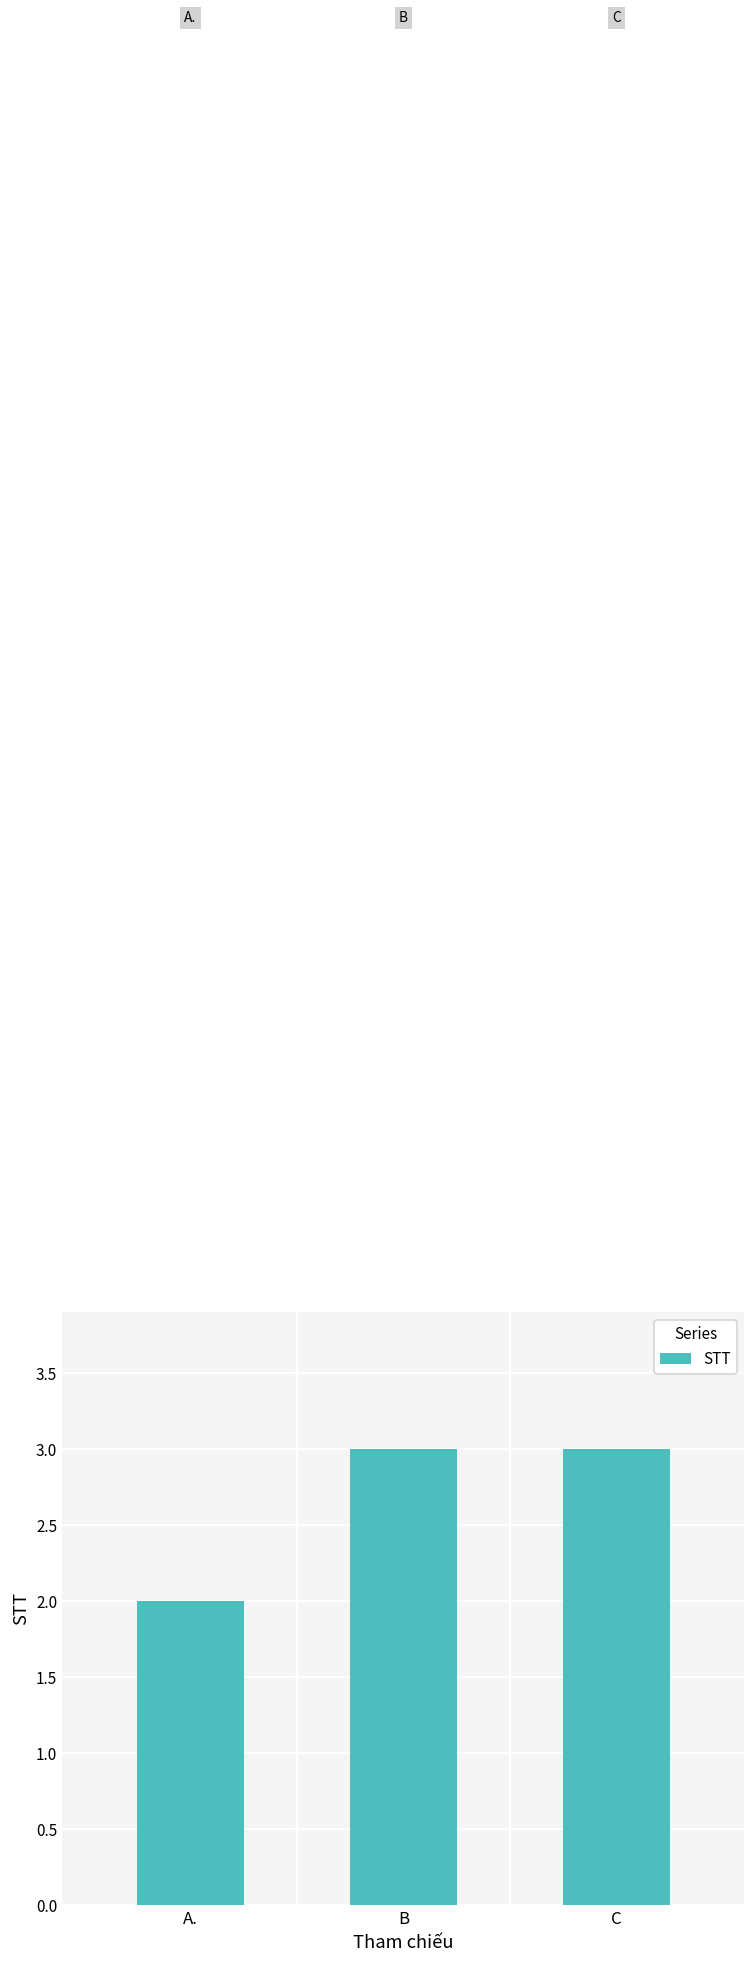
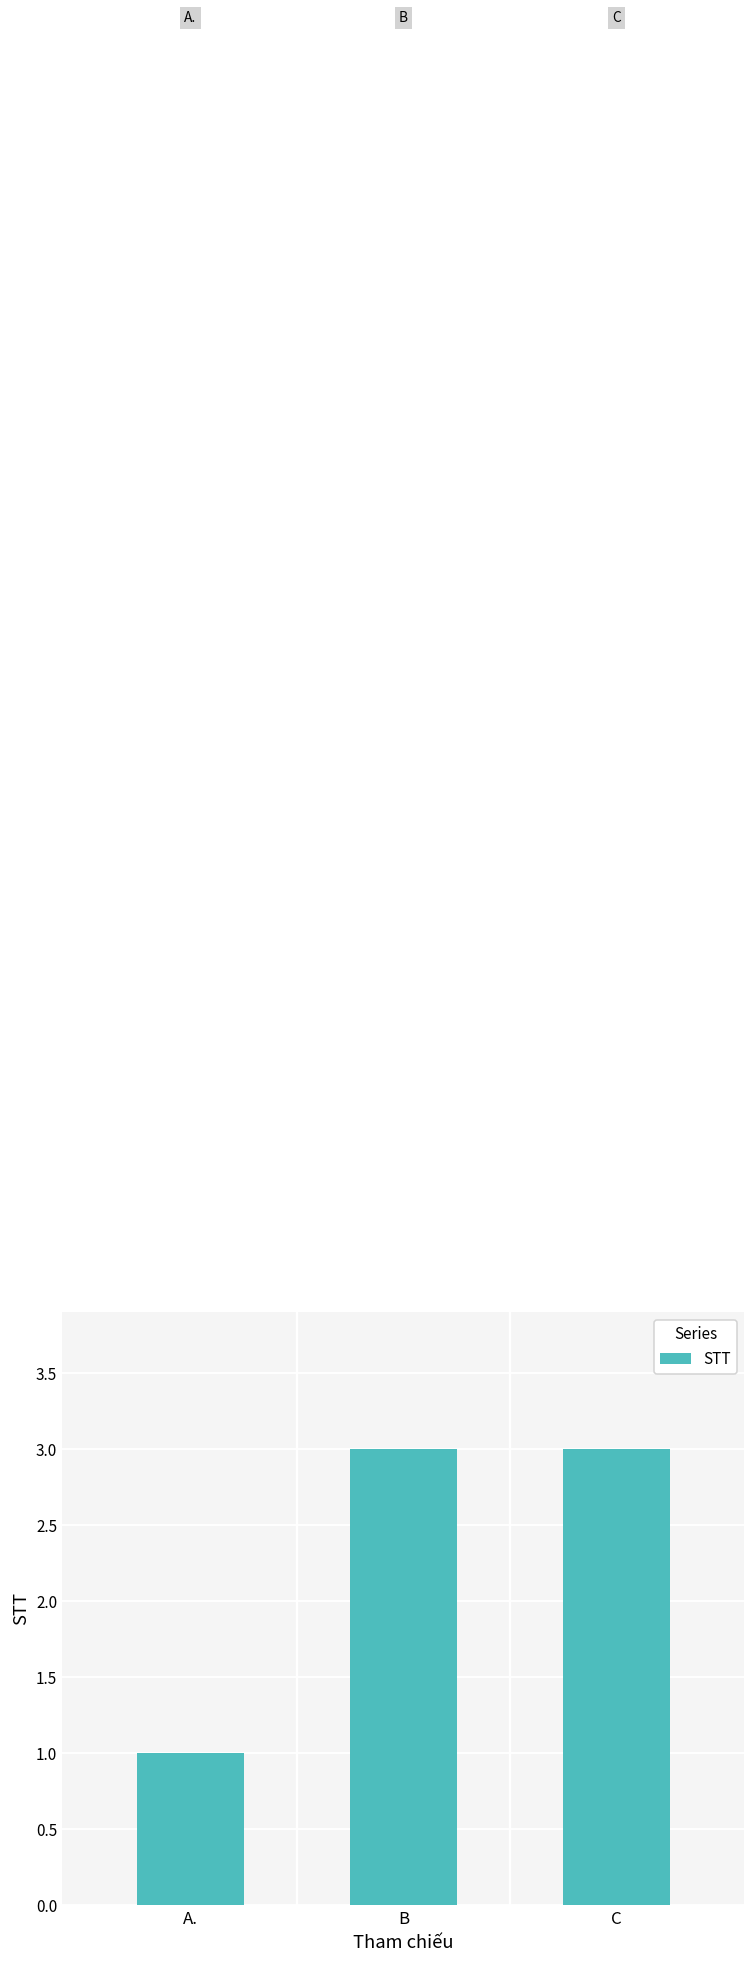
  {
-   "A.": 2,
+   "A.": 1,
    "B": 3,
    "C": 3
  }
